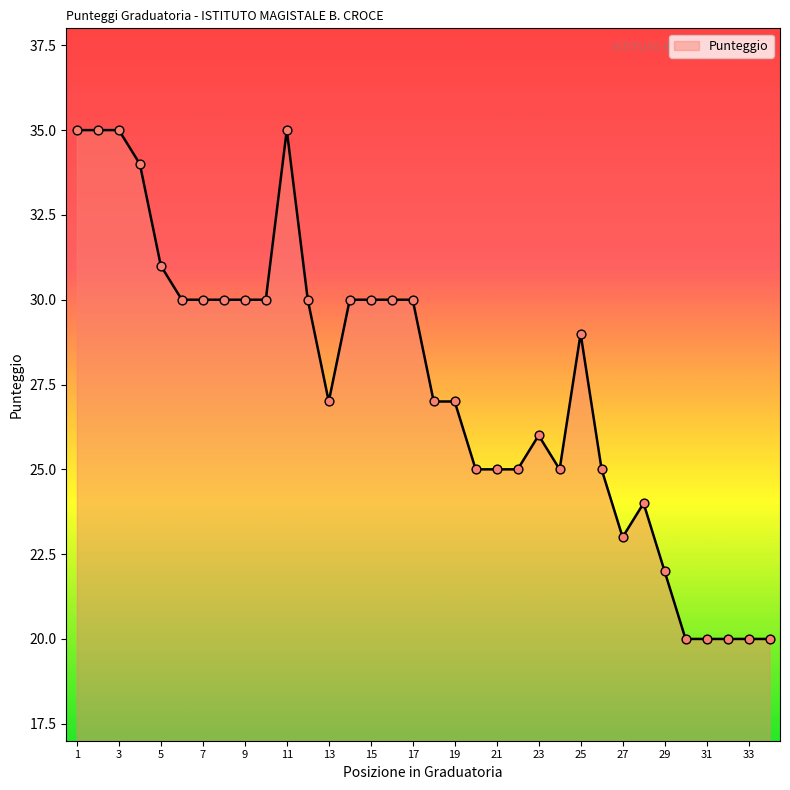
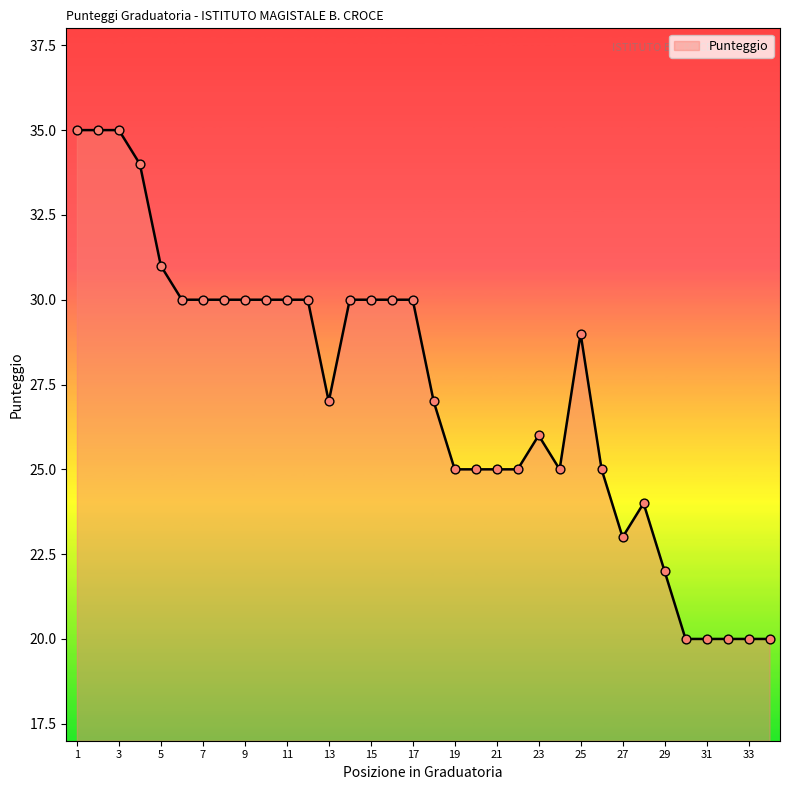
  {
    "1": 35,
    "3": 35,
    "5": 31,
    "7": 30,
    "9": 30,
-   "11": 35,
+   "11": 30,
    "13": 27,
    "15": 30,
    "17": 30,
-   "19": 27,
+   "19": 25,
    "21": 25,
    "23": 26,
    "25": 29,
    "27": 23,
    "29": 22,
    "31": 20,
    "33": 20
  }
